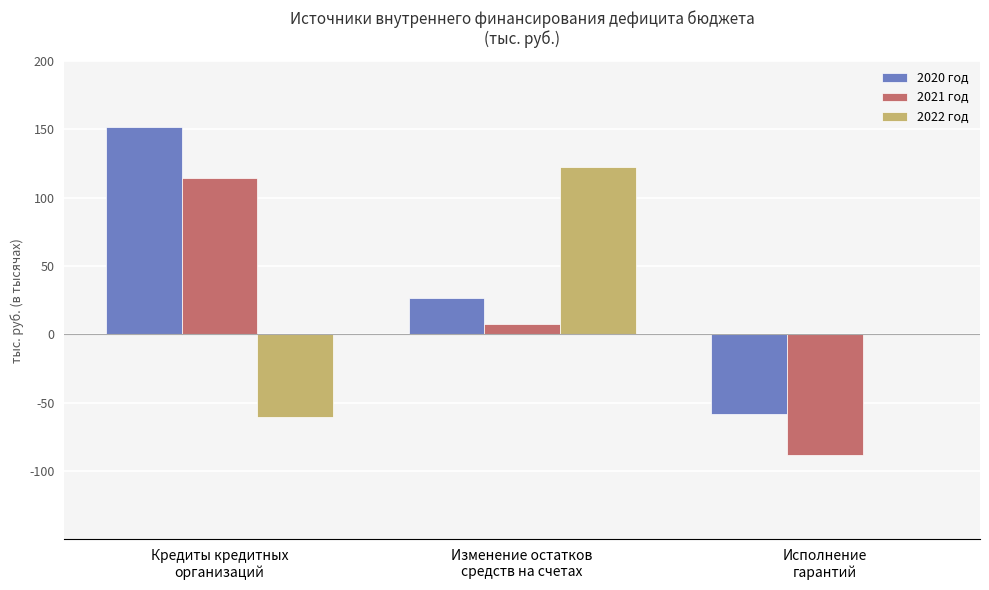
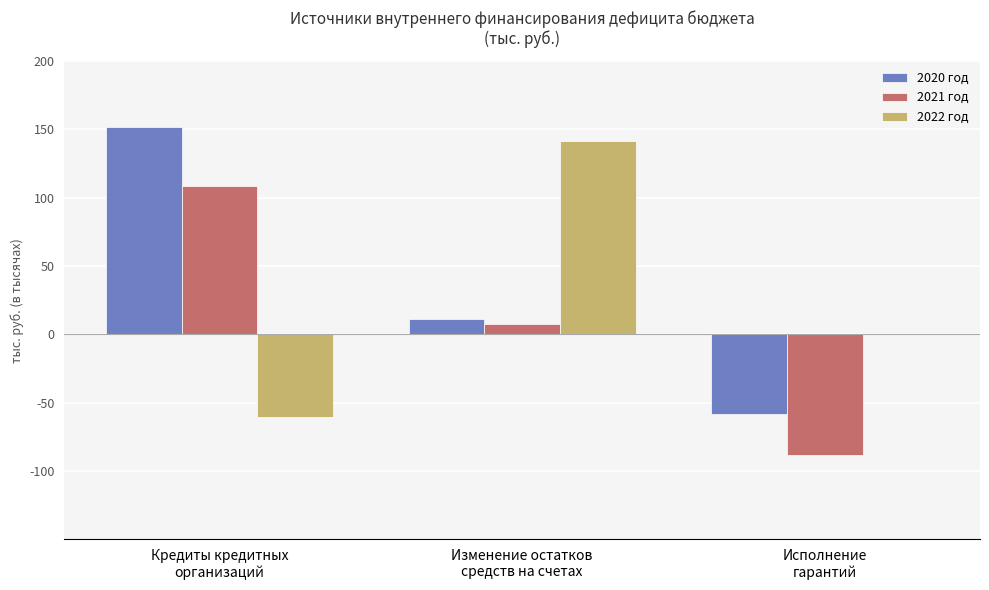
  {
    "2020 год": {
      "Кредиты кредитных организаций": 152,
-     "Изменение остатков средств на счетах": 26,
+     "Изменение остатков средств на счетах": 11,
      "Исполнение гарантий": -58
    },
    "2021 год": {
-     "Кредиты кредитных организаций": 114,
+     "Кредиты кредитных организаций": 108,
      "Изменение остатков средств на счетах": 8,
      "Исполнение гарантий": -88
    },
    "2022 год": {
      "Кредиты кредитных организаций": -60,
-     "Изменение остатков средств на счетах": 122,
+     "Изменение остатков средств на счетах": 142,
      "Исполнение гарантий": 0
    }
  }
